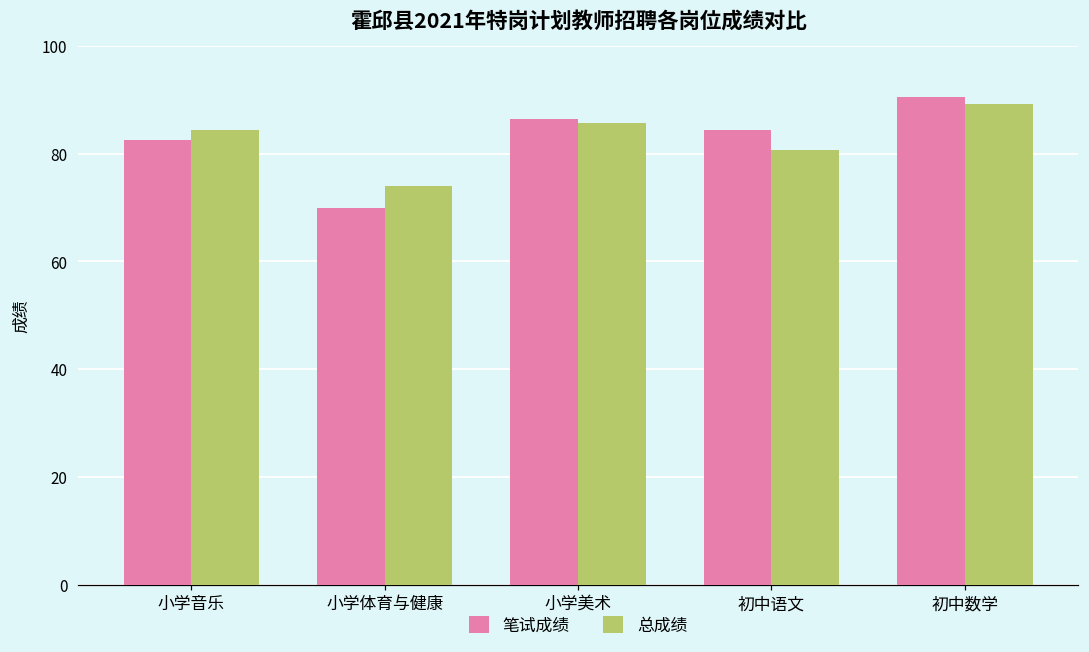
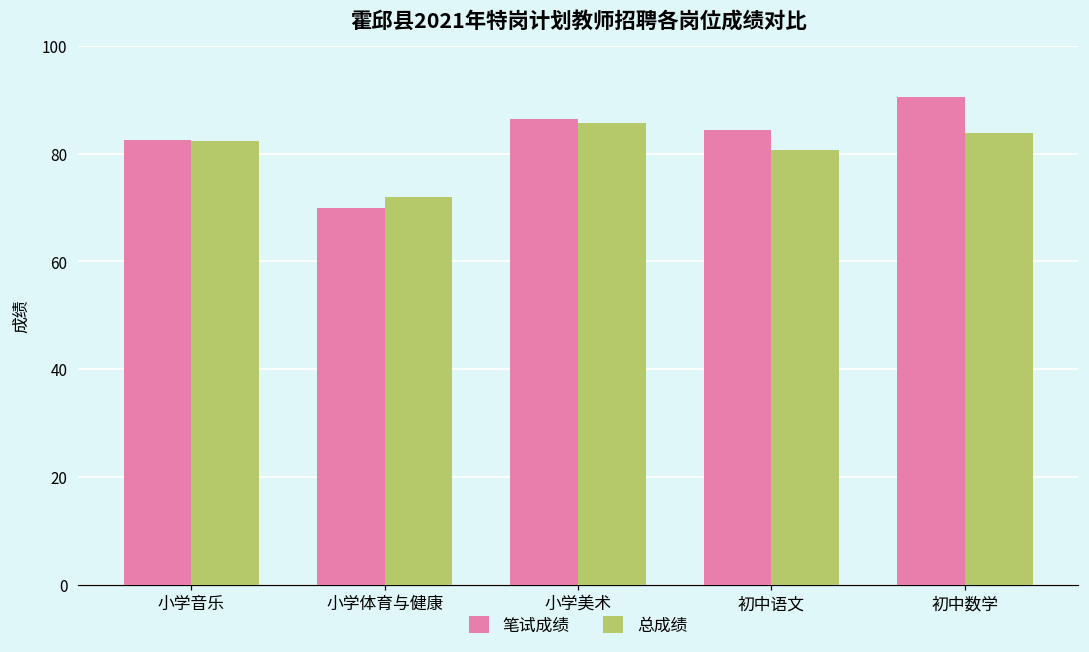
  {
    "笔试成绩": {
      "小学音乐": 83,
      "小学体育与健康": 70,
      "小学美术": 86,
      "初中语文": 84,
      "初中数学": 91
    },
    "总成绩": {
-     "小学音乐": 84,
-     "小学体育与健康": 74,
+     "小学音乐": 82,
+     "小学体育与健康": 72,
      "小学美术": 86,
      "初中语文": 81,
-     "初中数学": 89
+     "初中数学": 84
    }
  }
